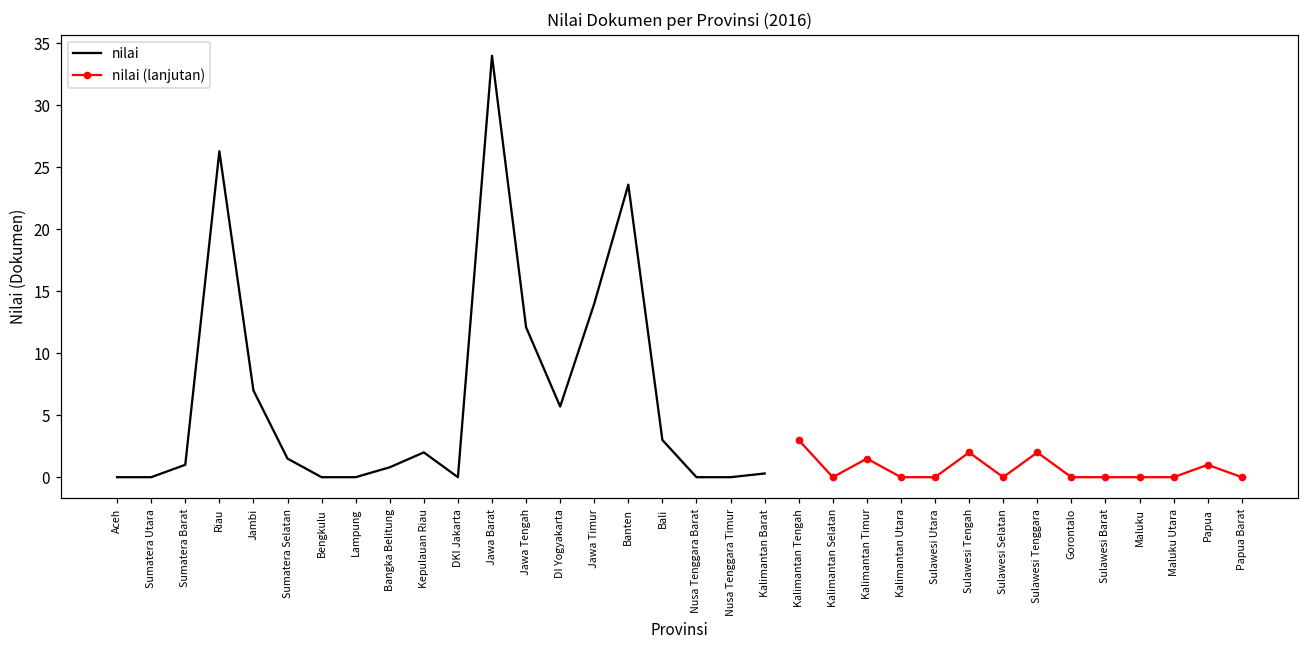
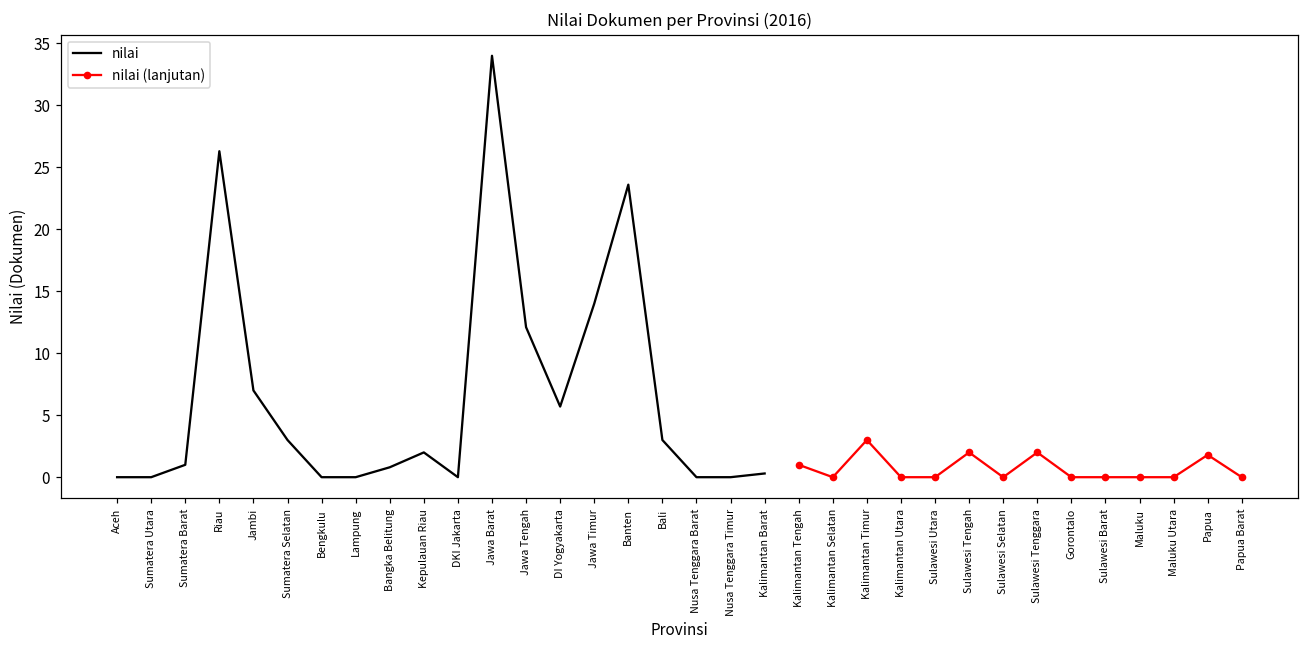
  {
    "nilai": {
      "Aceh": 0.0,
      "Sumatera Utara": 0.0,
      "Sumatera Barat": 1.0,
      "Riau": 26.3,
      "Jambi": 7.0,
-     "Sumatera Selatan": 1.5,
+     "Sumatera Selatan": 3.0,
      "Bengkulu": 0.0,
      "Lampung": 0.0,
      "Bangka Belitung": 0.8,
      "Kepulauan Riau": 2.0,
      "DKI Jakarta": 0.0,
      "Jawa Barat": 34.0,
      "Jawa Tengah": 12.1,
      "DI Yogyakarta": 5.7,
      "Jawa Timur": 14.0,
      "Banten": 23.6,
      "Bali": 3.0,
      "Nusa Tenggara Barat": 0.0,
      "Nusa Tenggara Timur": 0.0,
      "Kalimantan Barat": 0.3
    },
    "nilai (lanjutan)": {
-     "Kalimantan Tengah": 3,
+     "Kalimantan Tengah": 1,
      "Kalimantan Selatan": 0.0,
-     "Kalimantan Timur": 1.5,
+     "Kalimantan Timur": 3.0,
      "Kalimantan Utara": 0.0,
      "Sulawesi Utara": 0.0,
      "Sulawesi Tengah": 2.0,
      "Sulawesi Selatan": 0.0,
      "Sulawesi Tenggara": 2.0,
      "Gorontalo": 0.0,
      "Sulawesi Barat": 0.0,
      "Maluku": 0.0,
      "Maluku Utara": 0.0,
-     "Papua": 1.0,
+     "Papua": 1.8,
      "Papua Barat": 0.0
    }
  }
